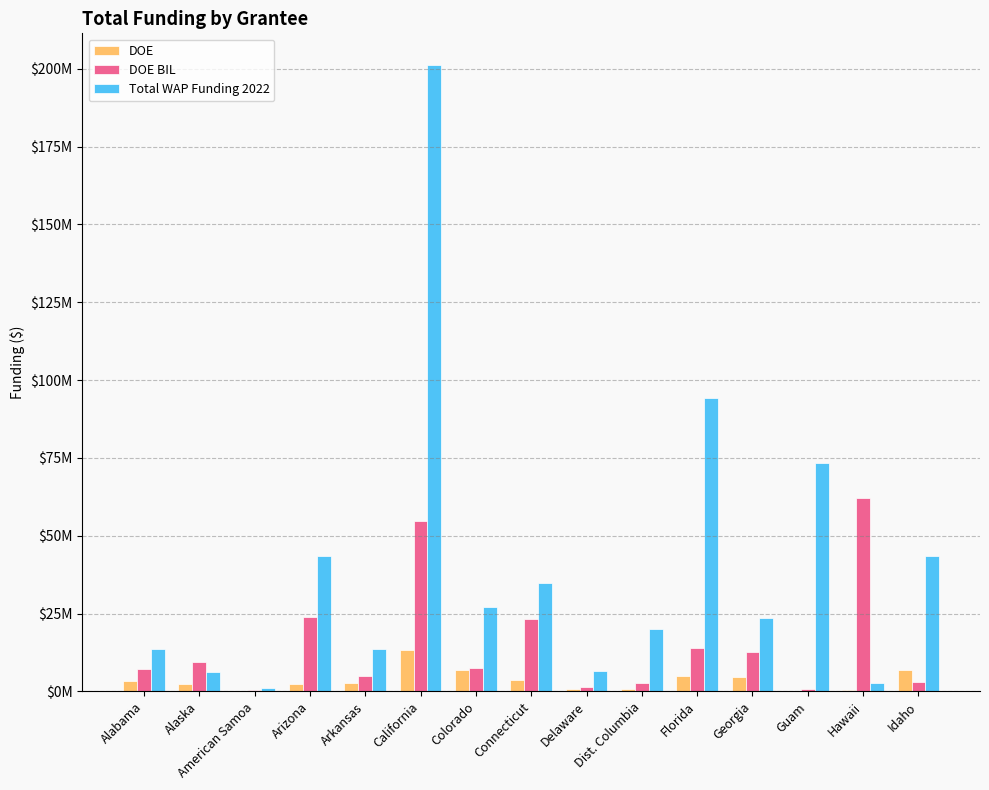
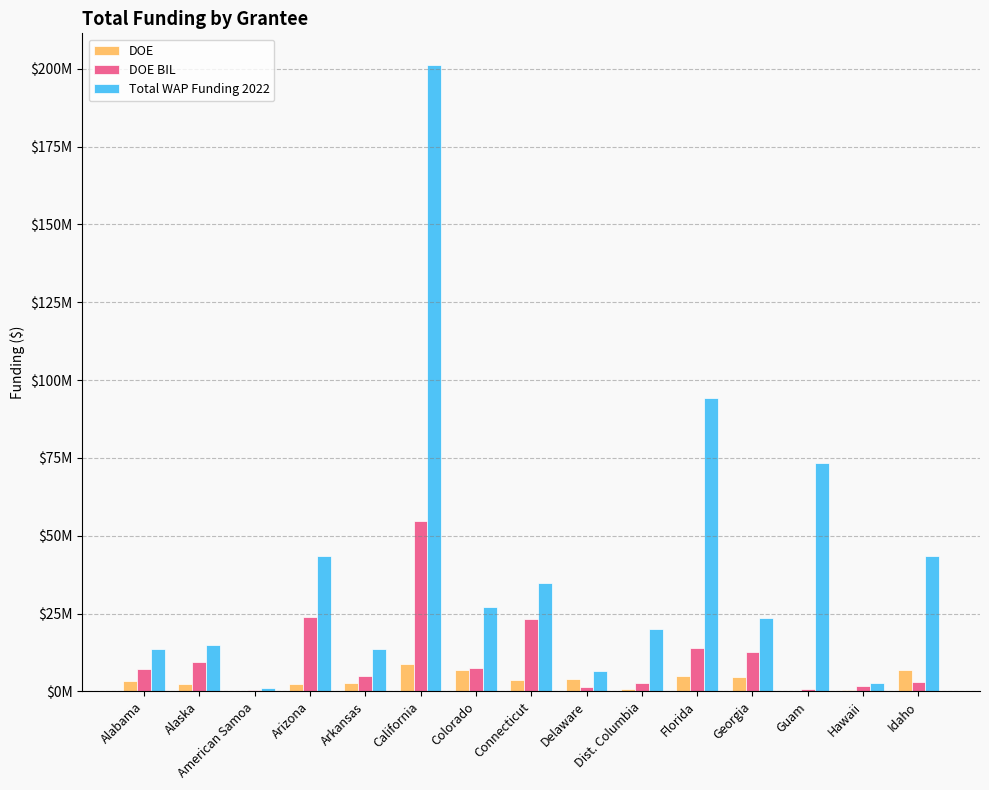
  {
    "DOE": {
      "Alabama": "$3000000",
      "Alaska": "$2000000",
      "Arizona": "$2000000",
      "Arkansas": "$3000000",
-     "California": "$13000000",
+     "California": "$9000000",
      "Colorado": "$7000000",
      "Connecticut": "$4000000",
-     "Delaware": "$1000000",
+     "Delaware": "$4000000",
      "Dist. Columbia": "$1000000",
      "Florida": "$5000000",
      "Georgia": "$5000000",
      "Idaho": "$7000000"
    },
    "DOE BIL": {
      "Alabama": "$7000000",
      "Alaska": "$9000000",
      "Arizona": "$24000000",
      "Arkansas": "$5000000",
      "California": "$55000000",
      "Colorado": "$8000000",
      "Connecticut": "$23000000",
      "Delaware": "$2000000",
      "Dist. Columbia": "$3000000",
      "Florida": "$14000000",
      "Georgia": "$13000000",
-     "Hawaii": "$62000000",
+     "Hawaii": "$2000000",
      "Idaho": "$3000000"
    },
    "Total WAP Funding 2022": {
      "Alabama": "$14000000",
-     "Alaska": "$6000000",
+     "Alaska": "$15000000",
      "American Samoa": "$1000000",
      "Arizona": "$44000000",
      "Arkansas": "$14000000",
      "California": "$201000000",
      "Colorado": "$27000000",
      "Connecticut": "$35000000",
      "Delaware": "$7000000",
      "Dist. Columbia": "$20000000",
      "Florida": "$94000000",
      "Georgia": "$24000000",
      "Guam": "$73000000",
      "Hawaii": "$3000000",
      "Idaho": "$43000000"
    }
  }
